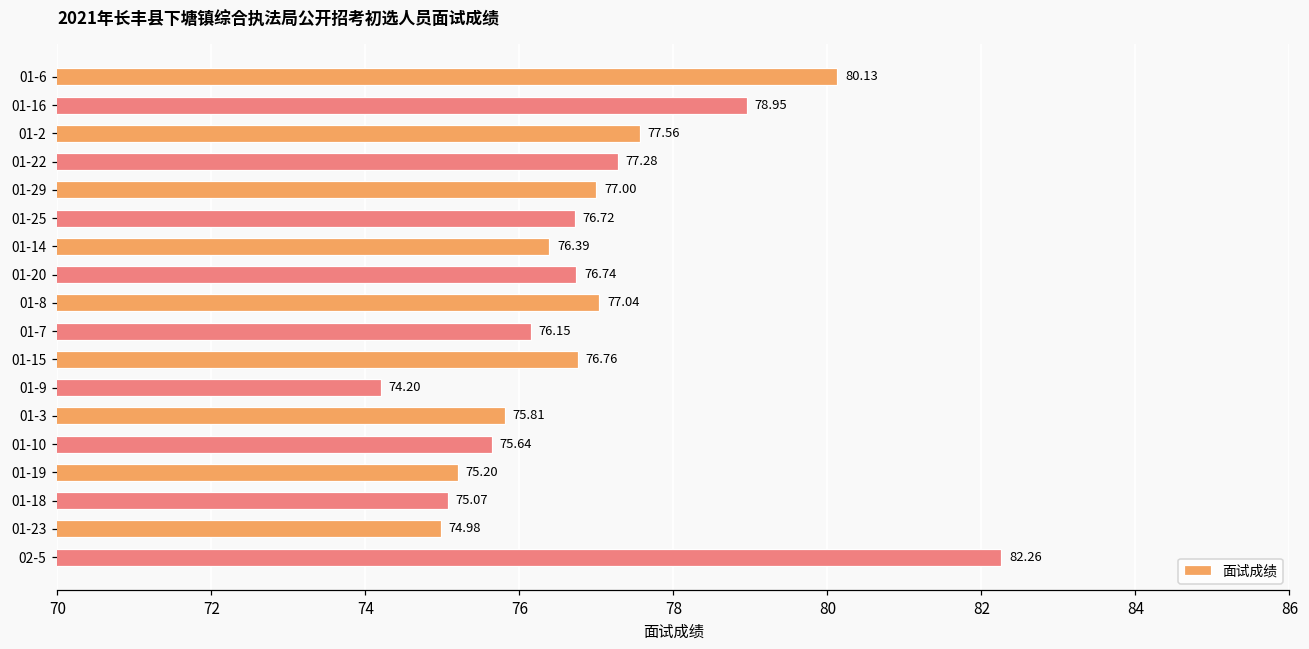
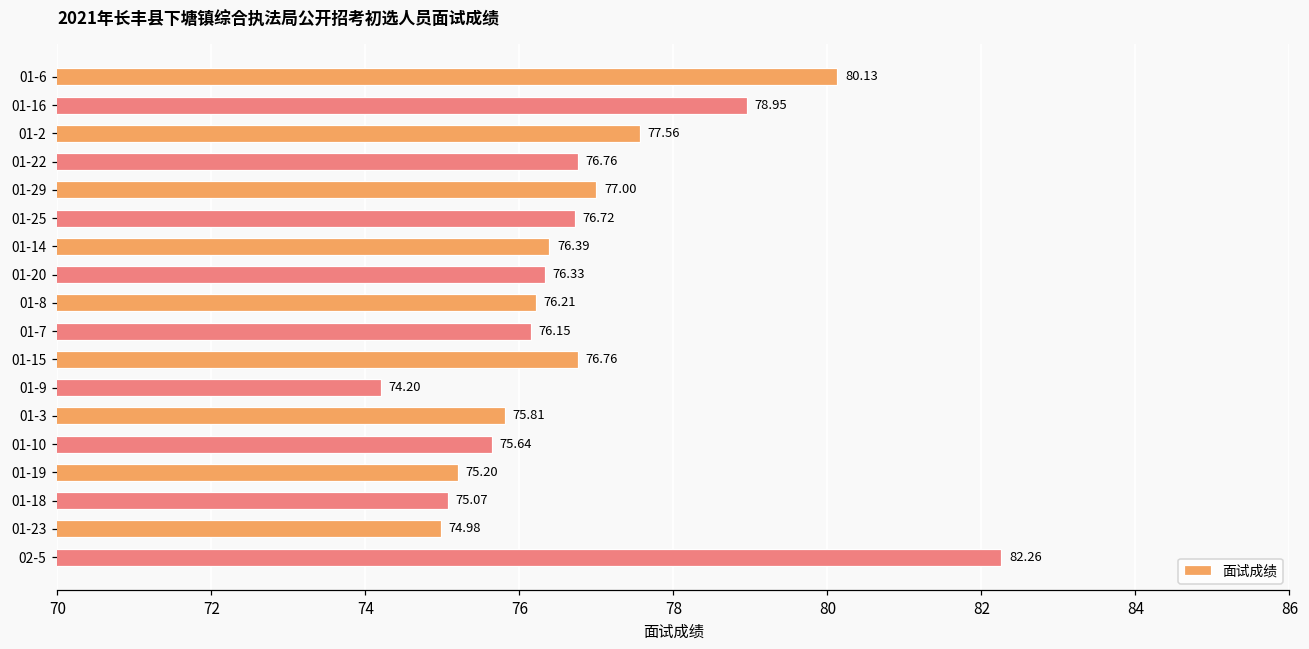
  {
    "01-6": 80.13,
    "01-16": 78.95,
    "01-2": 77.56,
-   "01-22": 77.28,
+   "01-22": 76.76,
    "01-29": 77.00,
    "01-25": 76.72,
    "01-14": 76.39,
-   "01-20": 76.74,
-   "01-8": 77.04,
+   "01-20": 76.33,
+   "01-8": 76.21,
    "01-7": 76.15,
    "01-15": 76.76,
    "01-9": 74.20,
    "01-3": 75.81,
    "01-10": 75.64,
    "01-19": 75.20,
    "01-18": 75.07,
    "01-23": 74.98,
    "02-5": 82.26
  }
